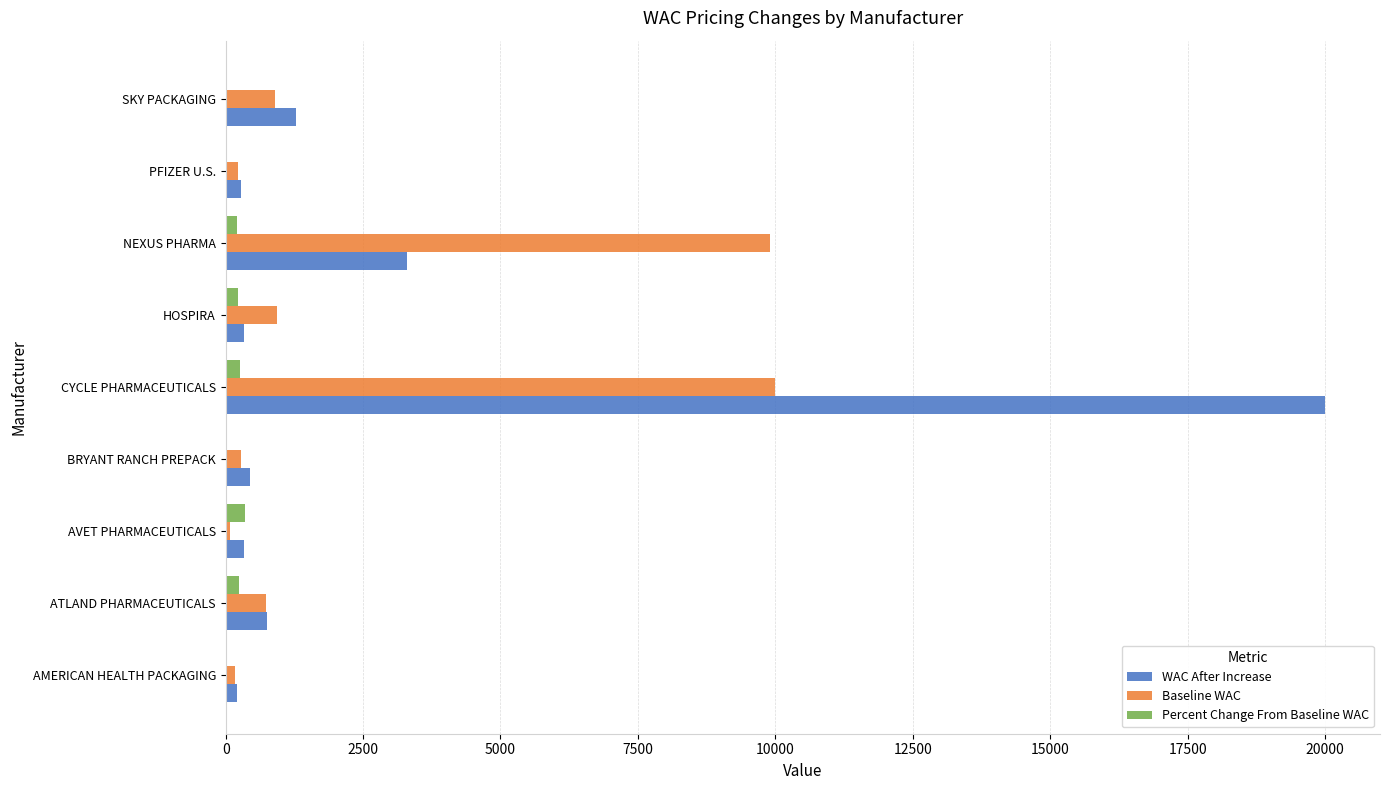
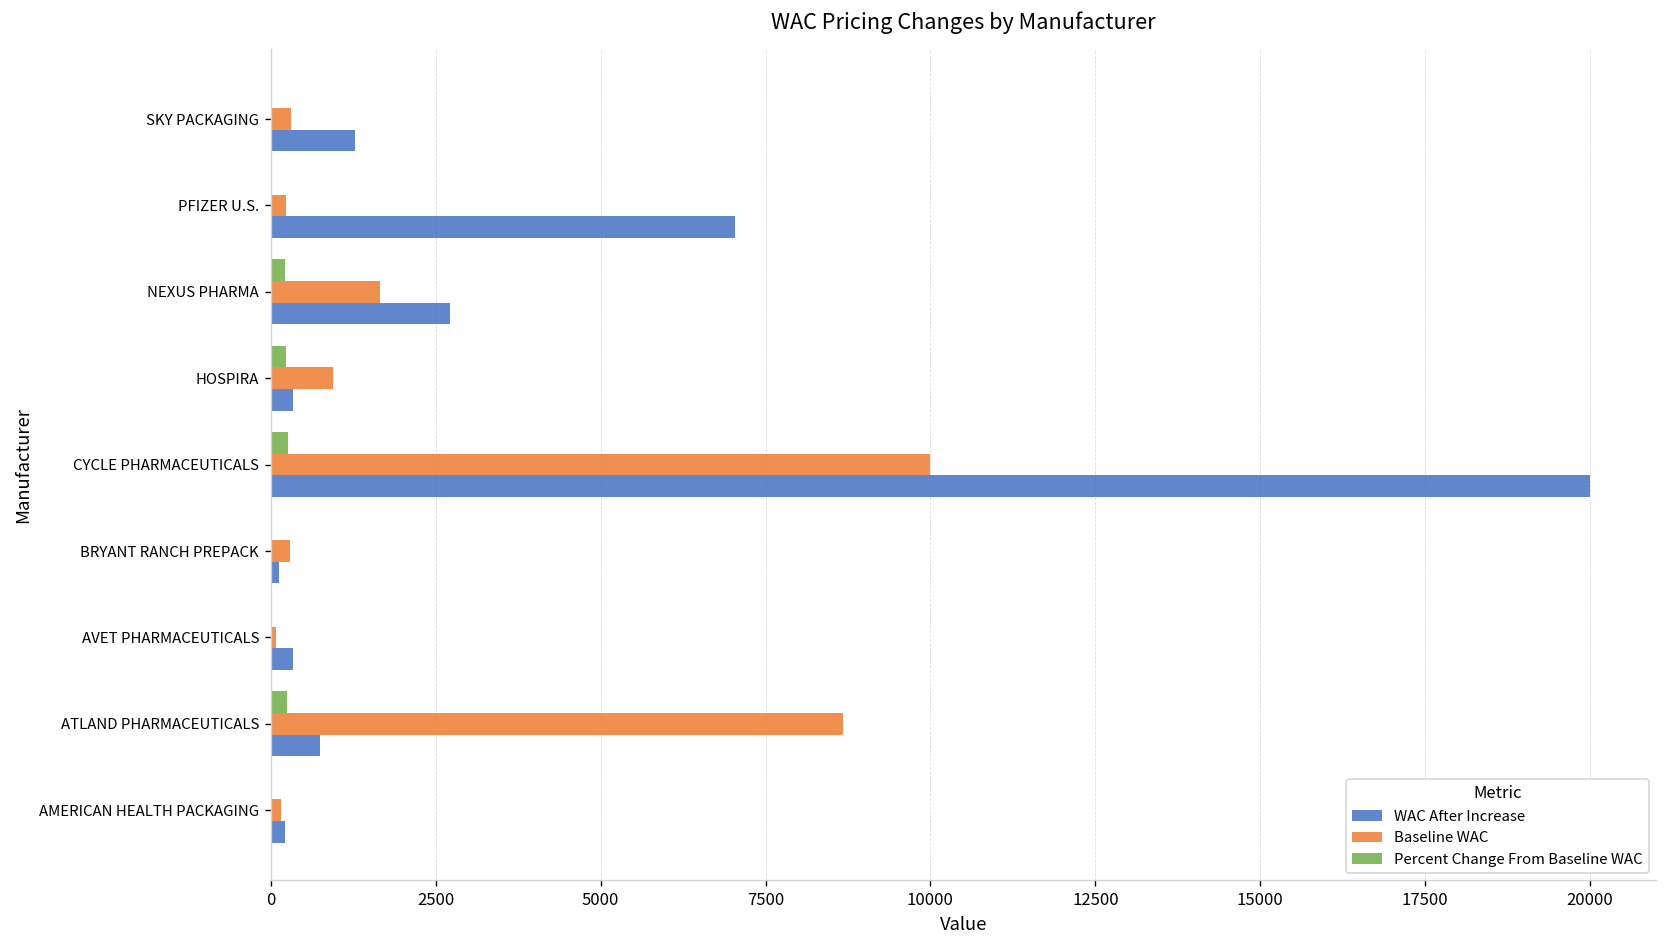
  {
    "WAC After Increase": {
      "SKY PACKAGING": 1300,
-     "PFIZER U.S.": 300,
-     "NEXUS PHARMA": 3300,
+     "PFIZER U.S.": 7000,
+     "NEXUS PHARMA": 2700,
      "HOSPIRA": 300,
      "CYCLE PHARMACEUTICALS": 20000,
-     "BRYANT RANCH PREPACK": 400,
+     "BRYANT RANCH PREPACK": 100,
      "AVET PHARMACEUTICALS": 300,
      "ATLAND PHARMACEUTICALS": 800,
      "AMERICAN HEALTH PACKAGING": 200
    },
    "Baseline WAC": {
-     "SKY PACKAGING": 900,
+     "SKY PACKAGING": 300,
      "PFIZER U.S.": 200,
-     "NEXUS PHARMA": 9900,
+     "NEXUS PHARMA": 1700,
      "HOSPIRA": 900,
      "CYCLE PHARMACEUTICALS": 10000,
      "BRYANT RANCH PREPACK": 300,
      "AVET PHARMACEUTICALS": 100,
-     "ATLAND PHARMACEUTICALS": 700,
+     "ATLAND PHARMACEUTICALS": 8700,
      "AMERICAN HEALTH PACKAGING": 200
    },
    "Percent Change From Baseline WAC": {
      "NEXUS PHARMA": 200,
      "HOSPIRA": 200,
      "CYCLE PHARMACEUTICALS": 300,
-     "AVET PHARMACEUTICALS": 400,
+     "AVET PHARMACEUTICALS": 0,
      "ATLAND PHARMACEUTICALS": 200
    }
  }
